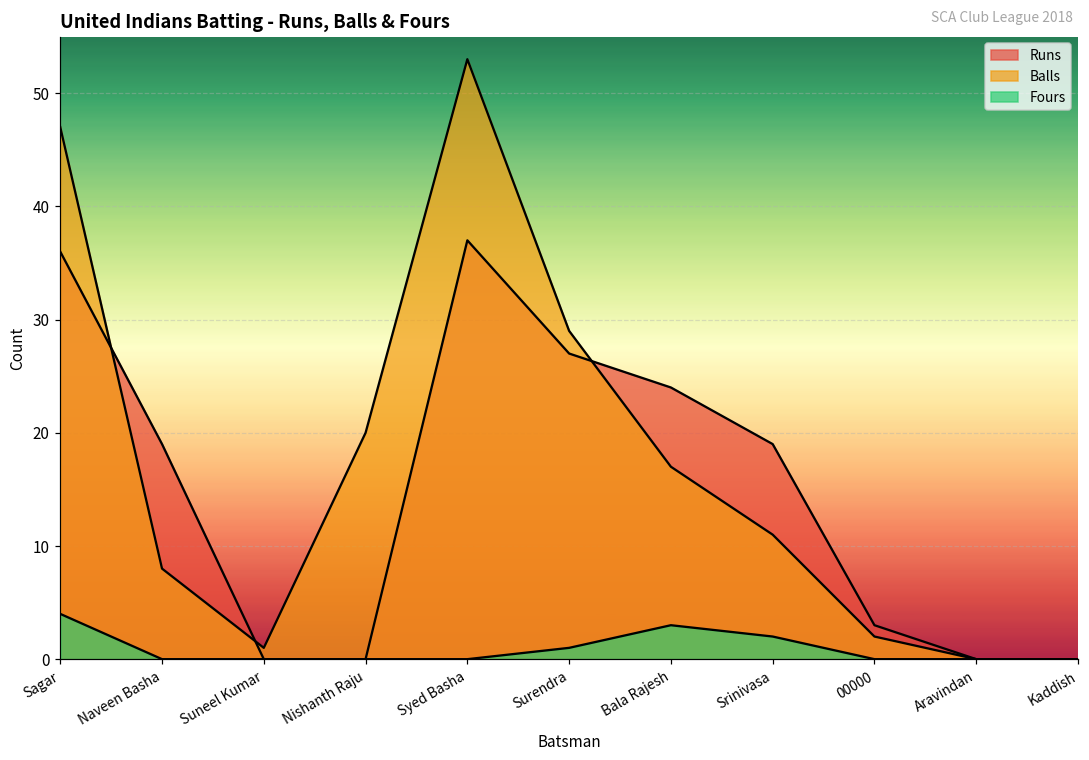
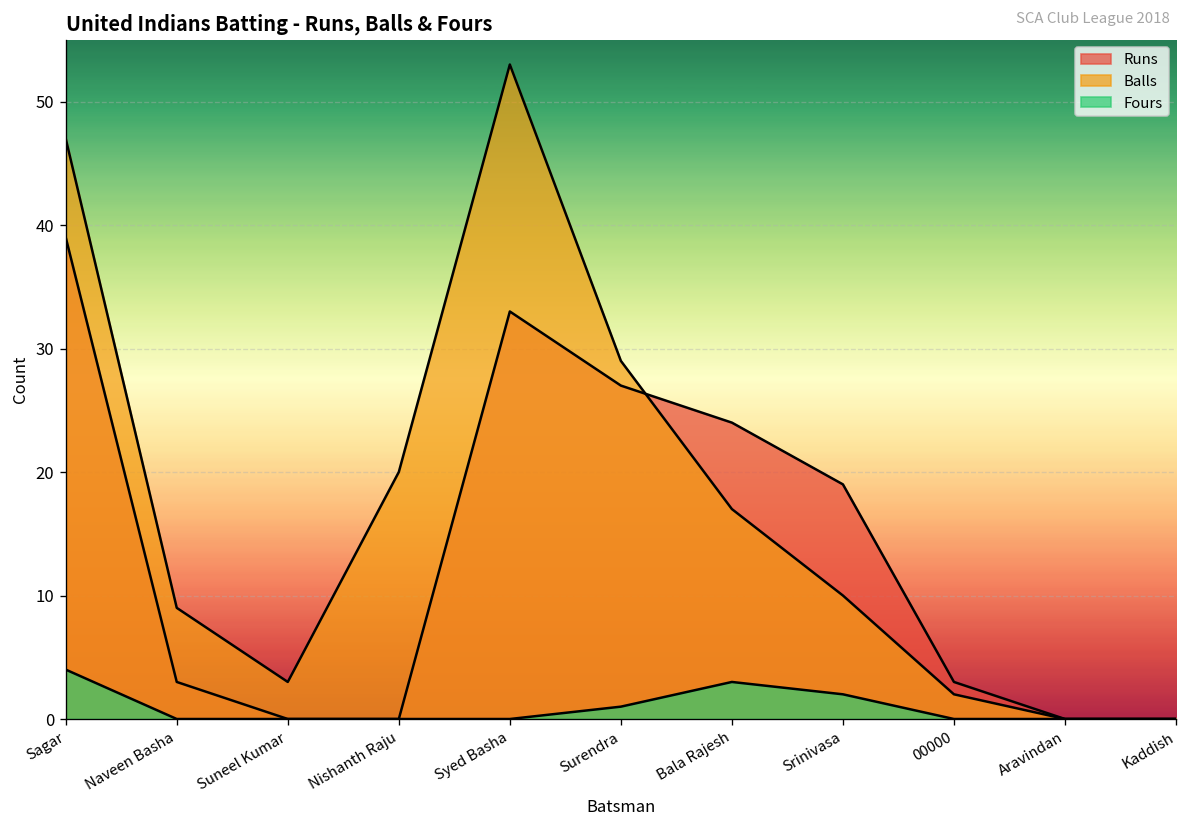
  {
    "Runs": {
-     "Sagar": 36,
-     "Naveen Basha": 19,
-     "Syed Basha": 37,
+     "Sagar": 39,
+     "Naveen Basha": 3,
+     "Syed Basha": 33,
      "Surendra": 27,
      "Bala Rajesh": 24,
      "Srinivasa": 19,
      "00000": 3
    },
    "Balls": {
      "Sagar": 47,
-     "Naveen Basha": 8,
-     "Suneel Kumar": 1,
+     "Naveen Basha": 9,
+     "Suneel Kumar": 3,
      "Nishanth Raju": 20,
      "Syed Basha": 53,
      "Surendra": 29,
      "Bala Rajesh": 17,
-     "Srinivasa": 11,
+     "Srinivasa": 10,
      "00000": 2
    },
    "Fours": {
      "Sagar": 4,
      "Naveen Basha": 0,
      "Syed Basha": 0,
      "Surendra": 1,
      "Bala Rajesh": 3,
      "Srinivasa": 2,
      "00000": 0
    }
  }
